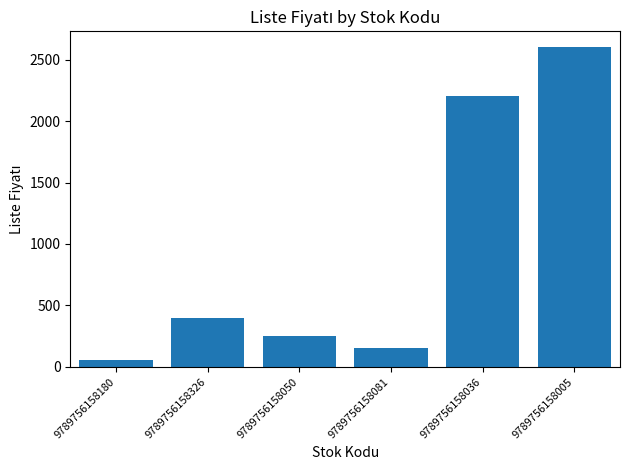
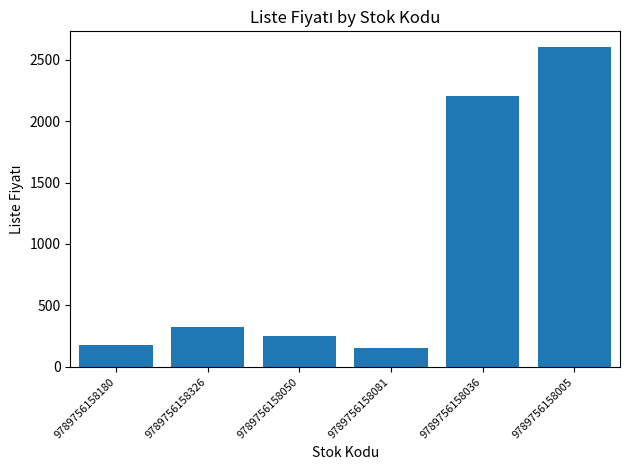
  {
-   "9789756158180": 50,
-   "9789756158326": 400,
+   "9789756158180": 180,
+   "9789756158326": 330,
    "9789756158050": 250,
    "9789756158081": 150,
    "9789756158036": 2210,
    "9789756158005": 2600
  }
